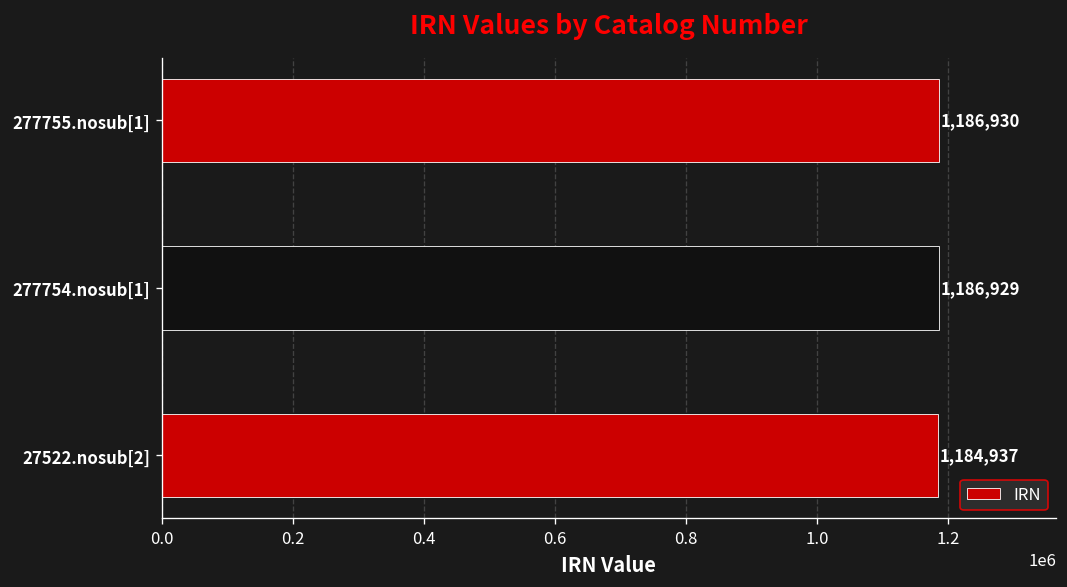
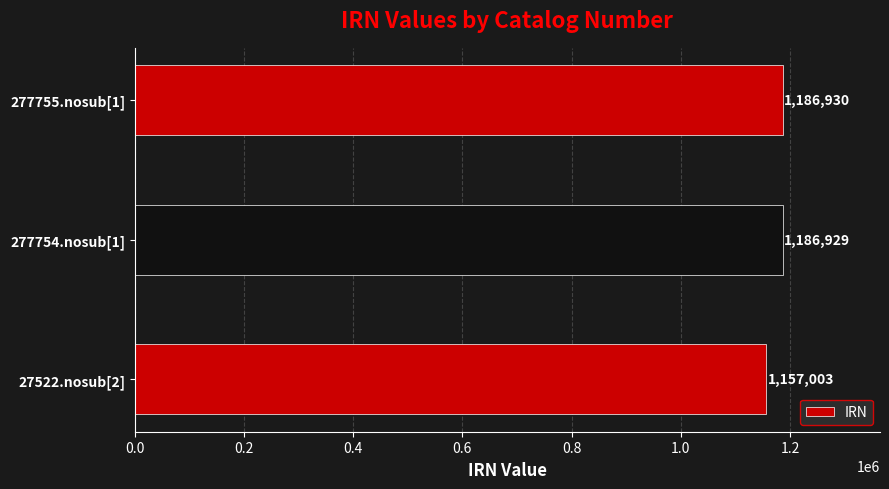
  {
    "277755.nosub[1]": "1,186,930",
    "277754.nosub[1]": "1,186,929",
-   "27522.nosub[2]": "1,184,937"
+   "27522.nosub[2]": "1,157,003"
  }
